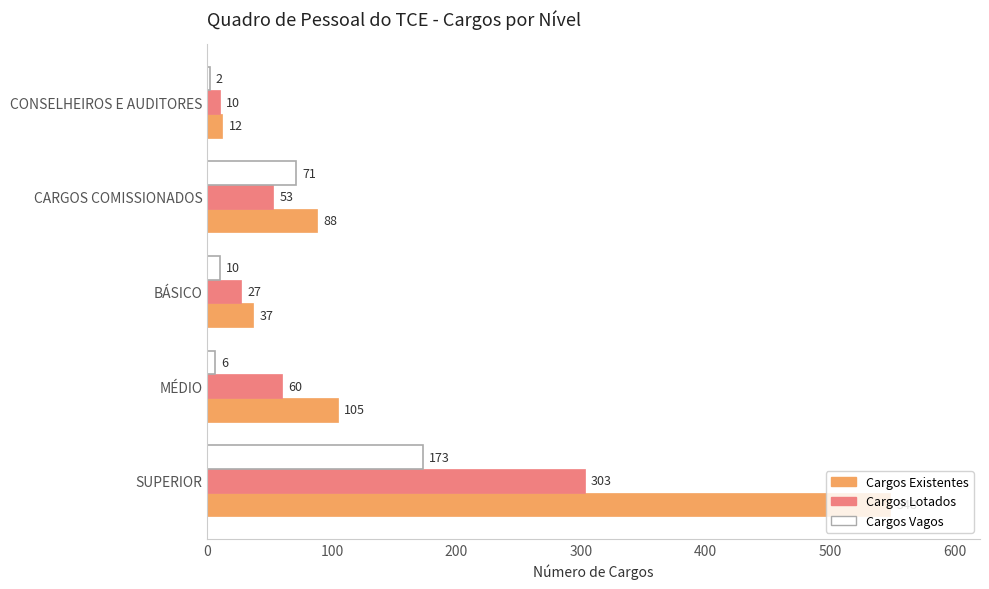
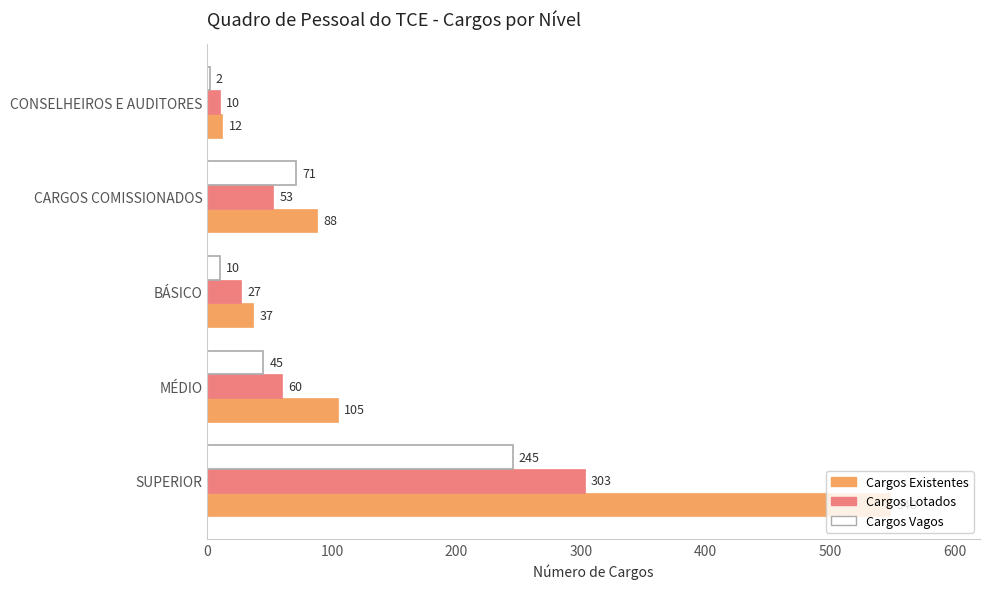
  {
    "Cargos Vagos": {
      "CONSELHEIROS E AUDITORES": 2,
      "CARGOS COMISSIONADOS": 71,
      "BÁSICO": 10,
-     "MÉDIO": 6,
-     "SUPERIOR": 173
+     "MÉDIO": 45,
+     "SUPERIOR": 245
    }
  }
